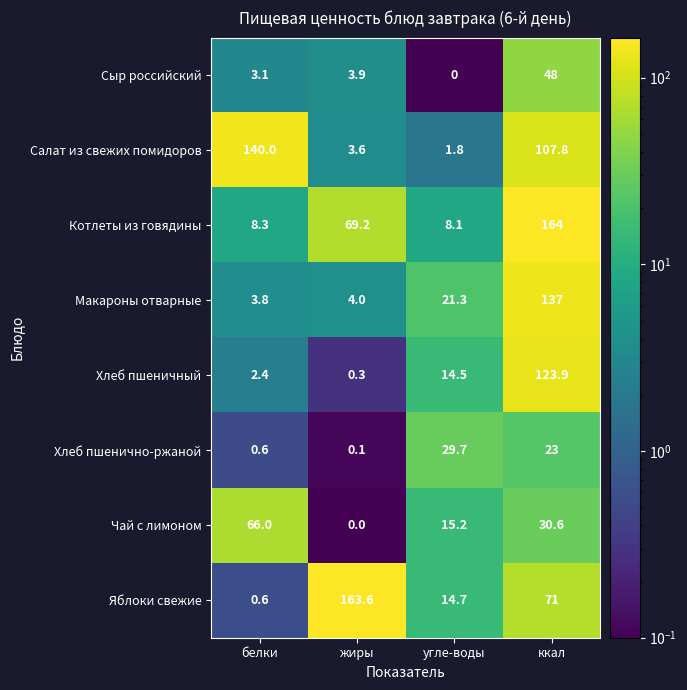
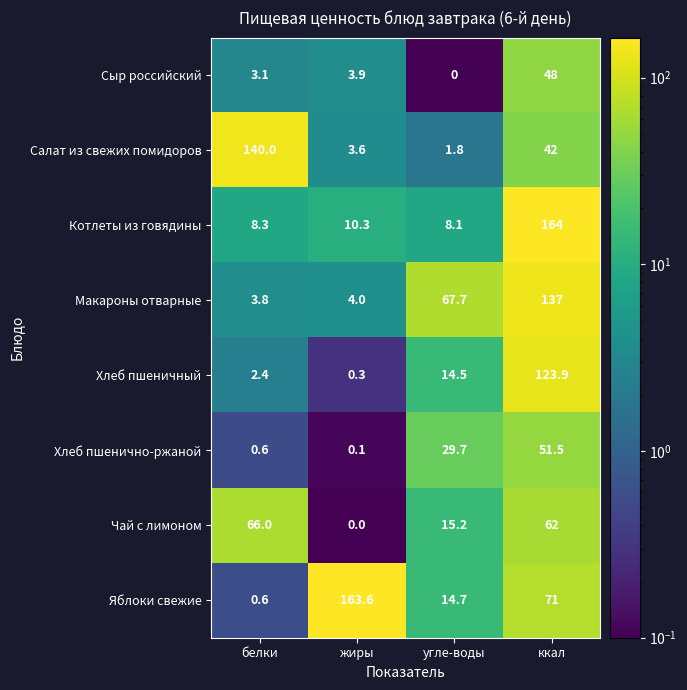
  {
    "Сыр российский": {
      "белки": 3.1,
      "жиры": 3.9,
      "угле-воды": 0,
      "ккал": 48
    },
    "Салат из свежих помидоров": {
      "белки": 140.0,
      "жиры": 3.6,
      "угле-воды": 1.8,
-     "ккал": 107.8
+     "ккал": 42
    },
    "Котлеты из говядины": {
      "белки": 8.3,
-     "жиры": 69.2,
+     "жиры": 10.3,
      "угле-воды": 8.1,
      "ккал": 164
    },
    "Макароны отварные": {
      "белки": 3.8,
      "жиры": 4.0,
-     "угле-воды": 21.3,
+     "угле-воды": 67.7,
      "ккал": 137
    },
    "Хлеб пшеничный": {
      "белки": 2.4,
      "жиры": 0.3,
      "угле-воды": 14.5,
      "ккал": 123.9
    },
    "Хлеб пшенично-ржаной": {
      "белки": 0.6,
      "жиры": 0.1,
      "угле-воды": 29.7,
-     "ккал": 23
+     "ккал": 51.5
    },
    "Чай с лимоном": {
      "белки": 66.0,
      "жиры": 0.0,
      "угле-воды": 15.2,
-     "ккал": 30.6
+     "ккал": 62
    },
    "Яблоки свежие": {
      "белки": 0.6,
      "жиры": 163.6,
      "угле-воды": 14.7,
      "ккал": 71
    }
  }
